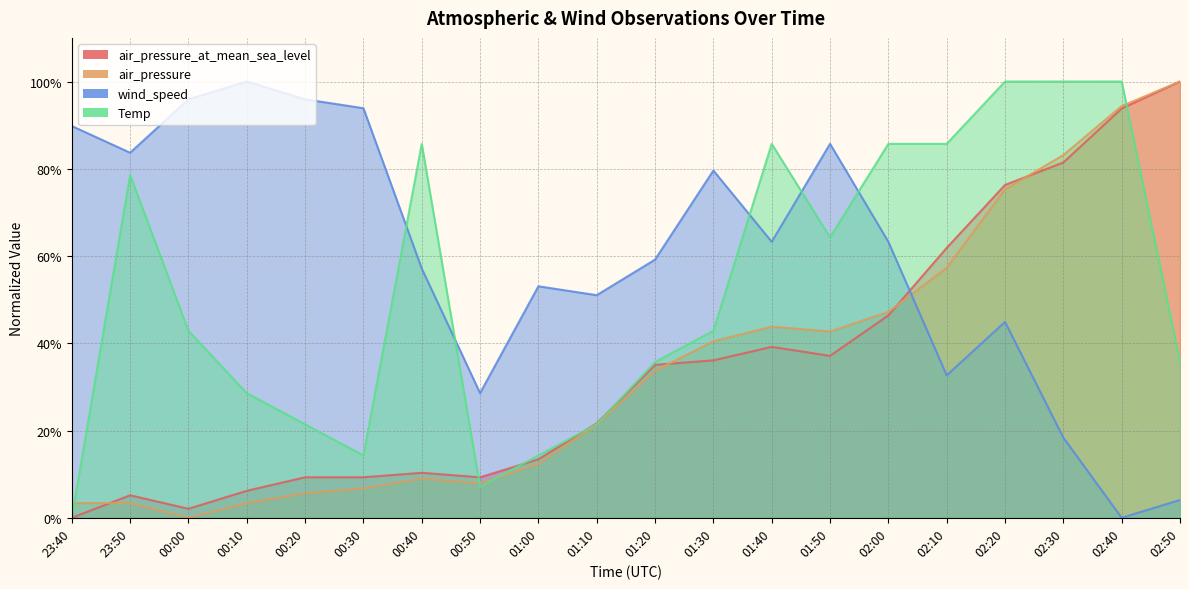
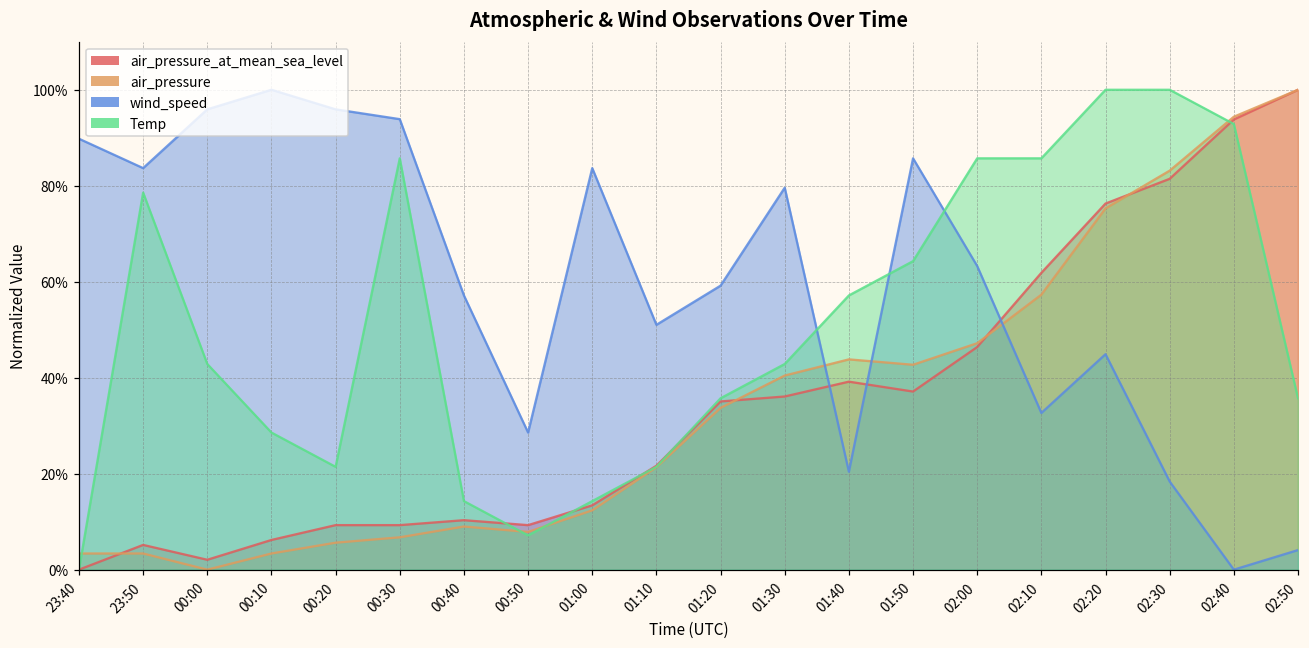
  {
    "wind_speed": {
      "23:40": "90%",
      "23:50": "84%",
      "00:30": "94%",
      "00:40": "57%",
      "00:50": "29%",
-     "01:00": "53%",
+     "01:00": "84%",
      "01:10": "51%",
      "01:20": "59%",
      "01:30": "80%",
-     "01:40": "63%",
+     "01:40": "20%",
      "01:50": "86%",
      "02:00": "63%",
      "02:10": "33%",
      "02:20": "45%",
      "02:30": "18%",
      "02:40": "0%",
      "02:50": "4%"
    },
    "Temp": {
      "23:50": "79%",
      "00:00": "43%",
      "00:10": "29%",
      "00:20": "21%",
-     "00:30": "14%",
-     "00:40": "86%",
+     "00:30": "86%",
+     "00:40": "14%",
      "00:50": "7%",
      "01:00": "14%",
      "01:20": "36%",
      "01:30": "43%",
-     "01:40": "86%",
+     "01:40": "57%",
      "01:50": "64%",
      "02:00": "86%",
      "02:10": "86%",
      "02:20": "100%",
      "02:30": "100%",
-     "02:40": "100%",
+     "02:40": "93%",
      "02:50": "36%"
    }
  }
